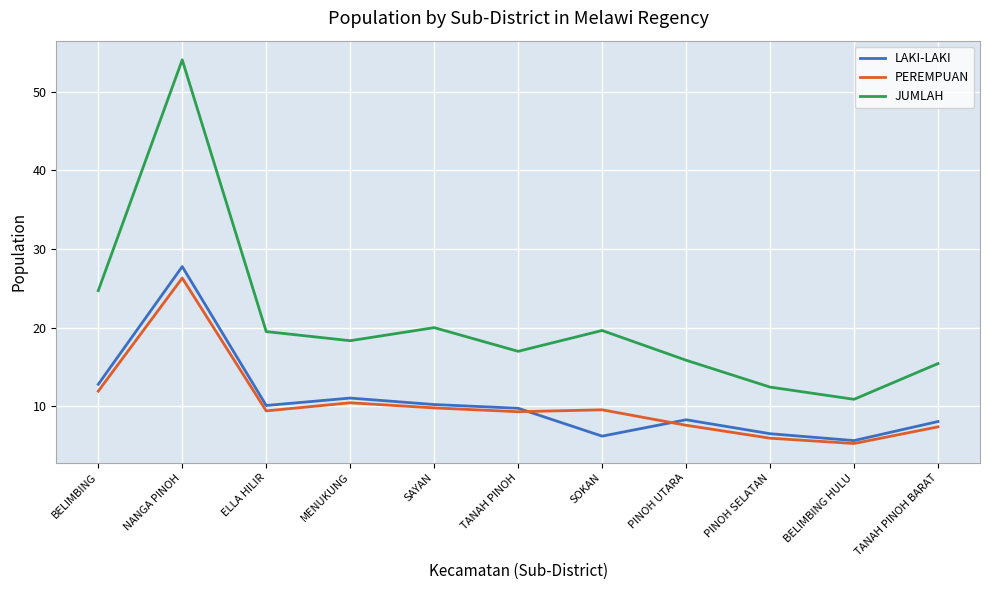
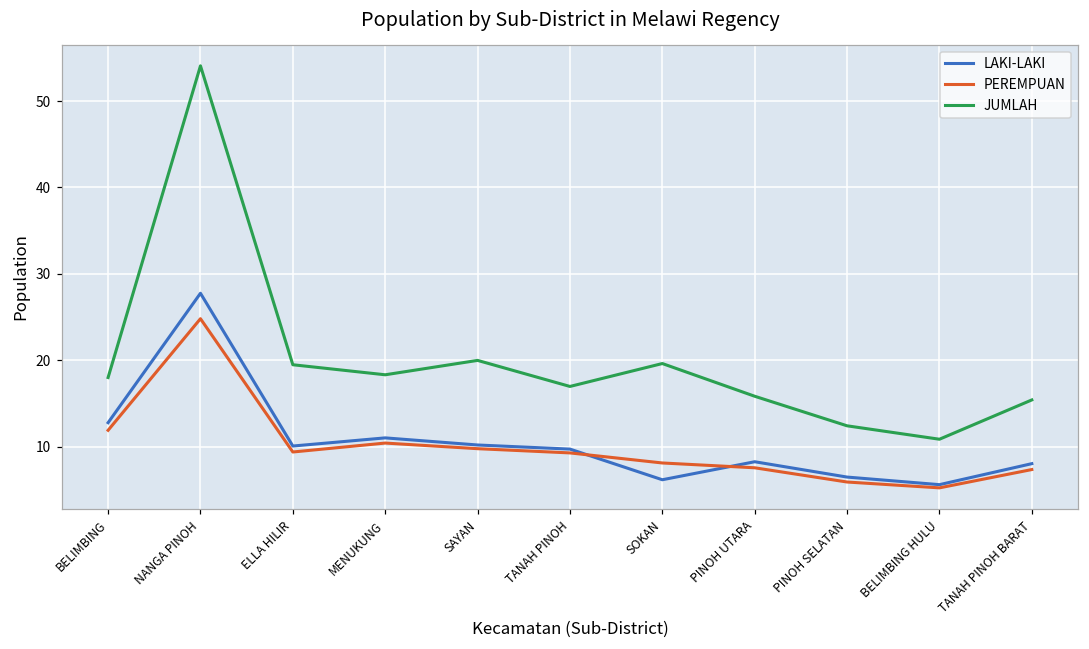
  {
    "LAKI-LAKI": {
      "BELIMBING": 13,
      "NANGA PINOH": 28,
      "ELLA HILIR": 10,
      "MENUKUNG": 11,
      "SAYAN": 10,
      "TANAH PINOH": 10,
      "SOKAN": 6,
      "PINOH UTARA": 8,
      "PINOH SELATAN": 7,
      "BELIMBING HULU": 6,
      "TANAH PINOH BARAT": 8
    },
    "PEREMPUAN": {
      "BELIMBING": 12,
-     "NANGA PINOH": 26,
+     "NANGA PINOH": 25,
      "ELLA HILIR": 9,
      "MENUKUNG": 10,
      "SAYAN": 10,
      "TANAH PINOH": 9,
-     "SOKAN": 10,
+     "SOKAN": 8,
      "PINOH UTARA": 8,
      "PINOH SELATAN": 6,
      "BELIMBING HULU": 5,
      "TANAH PINOH BARAT": 7
    },
    "JUMLAH": {
-     "BELIMBING": 25,
+     "BELIMBING": 18,
      "NANGA PINOH": 54,
      "ELLA HILIR": 19,
      "MENUKUNG": 18,
      "SAYAN": 20,
      "TANAH PINOH": 17,
      "SOKAN": 20,
      "PINOH UTARA": 16,
      "PINOH SELATAN": 12,
      "BELIMBING HULU": 11,
      "TANAH PINOH BARAT": 15
    }
  }
